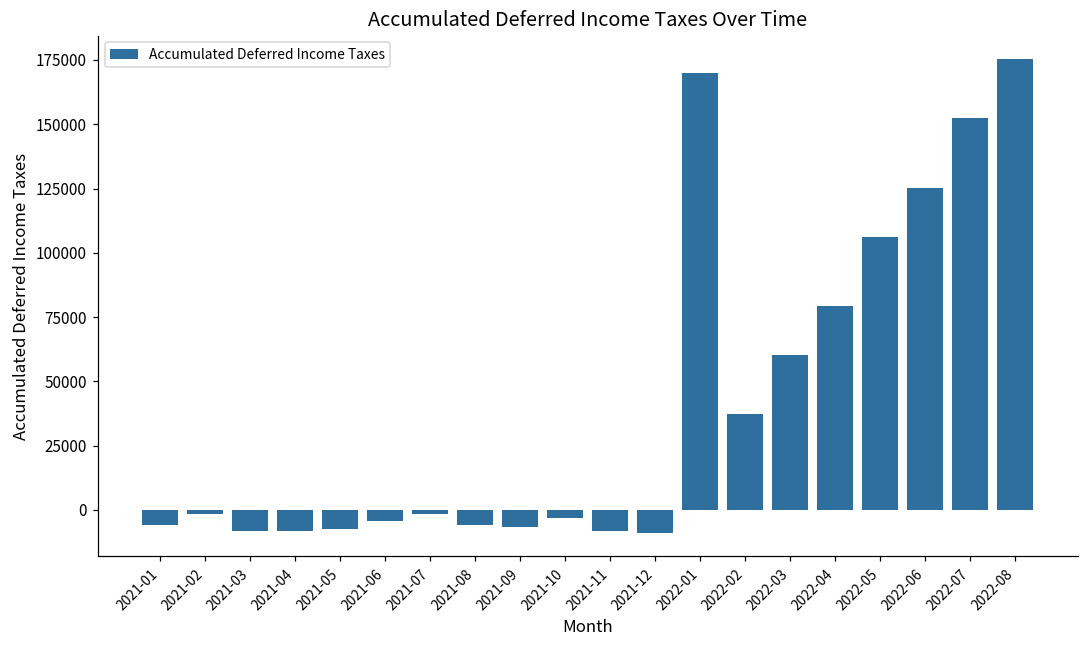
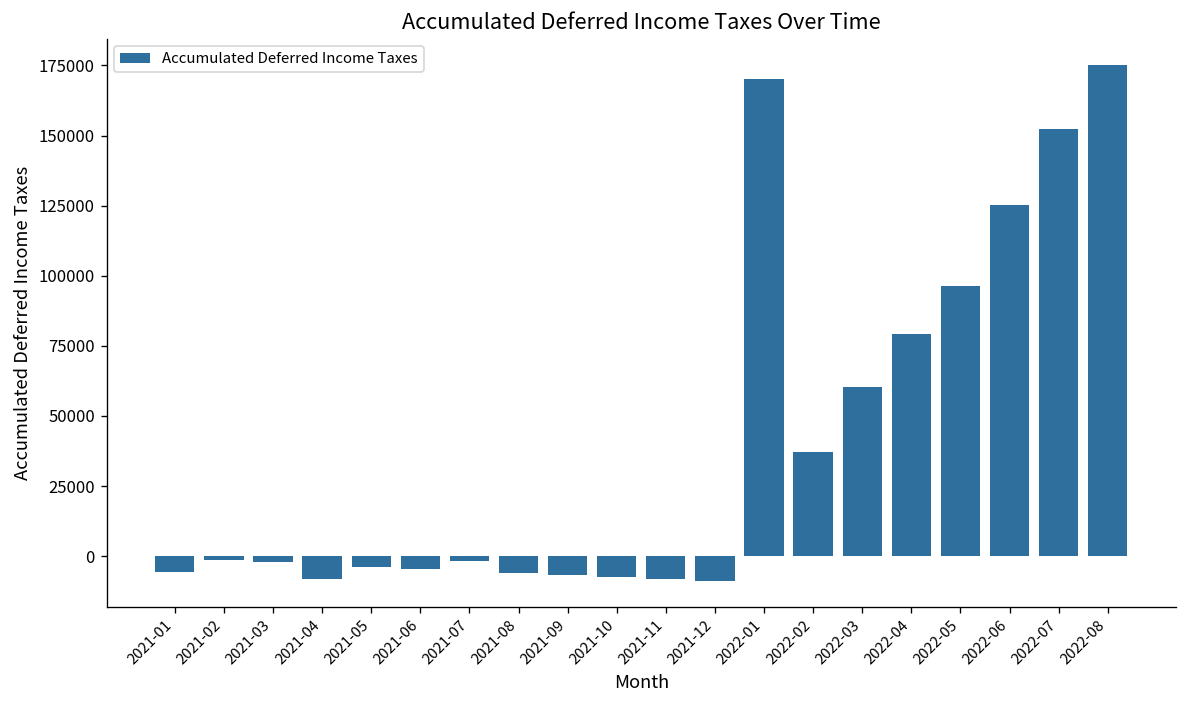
  {
    "2021-01": -6000,
    "2021-02": -1000,
-   "2021-03": -8000,
+   "2021-03": -2000,
    "2021-04": -8000,
-   "2021-05": -8000,
+   "2021-05": -4000,
    "2021-06": -4000,
    "2021-07": -2000,
    "2021-08": -6000,
    "2021-09": -7000,
-   "2021-10": -3000,
+   "2021-10": -7000,
    "2021-11": -8000,
    "2021-12": -9000,
    "2022-01": 170000,
    "2022-02": 37000,
    "2022-03": 60000,
    "2022-04": 79000,
-   "2022-05": 106000,
+   "2022-05": 96000,
    "2022-06": 125000,
    "2022-07": 152000,
    "2022-08": 175000
  }
